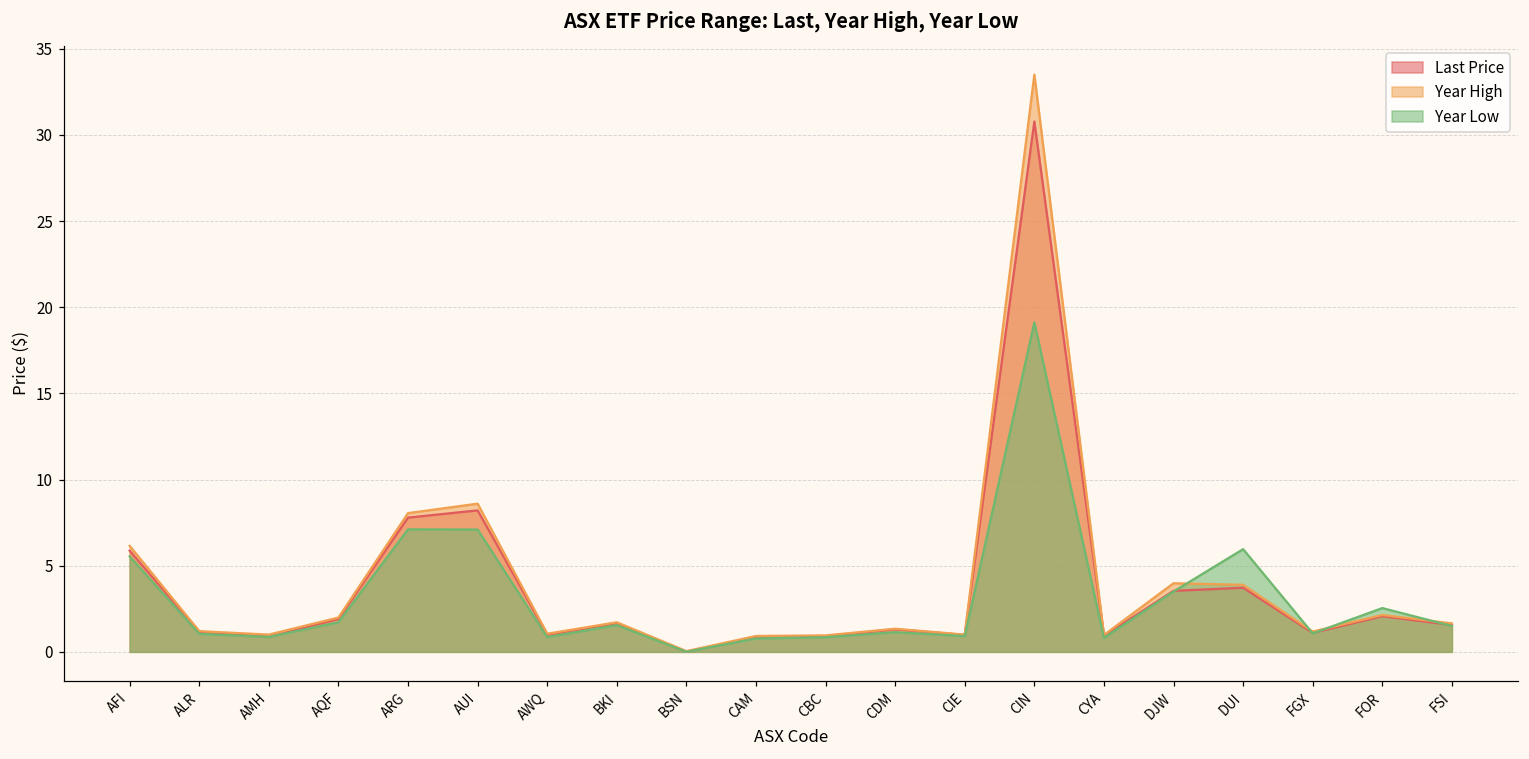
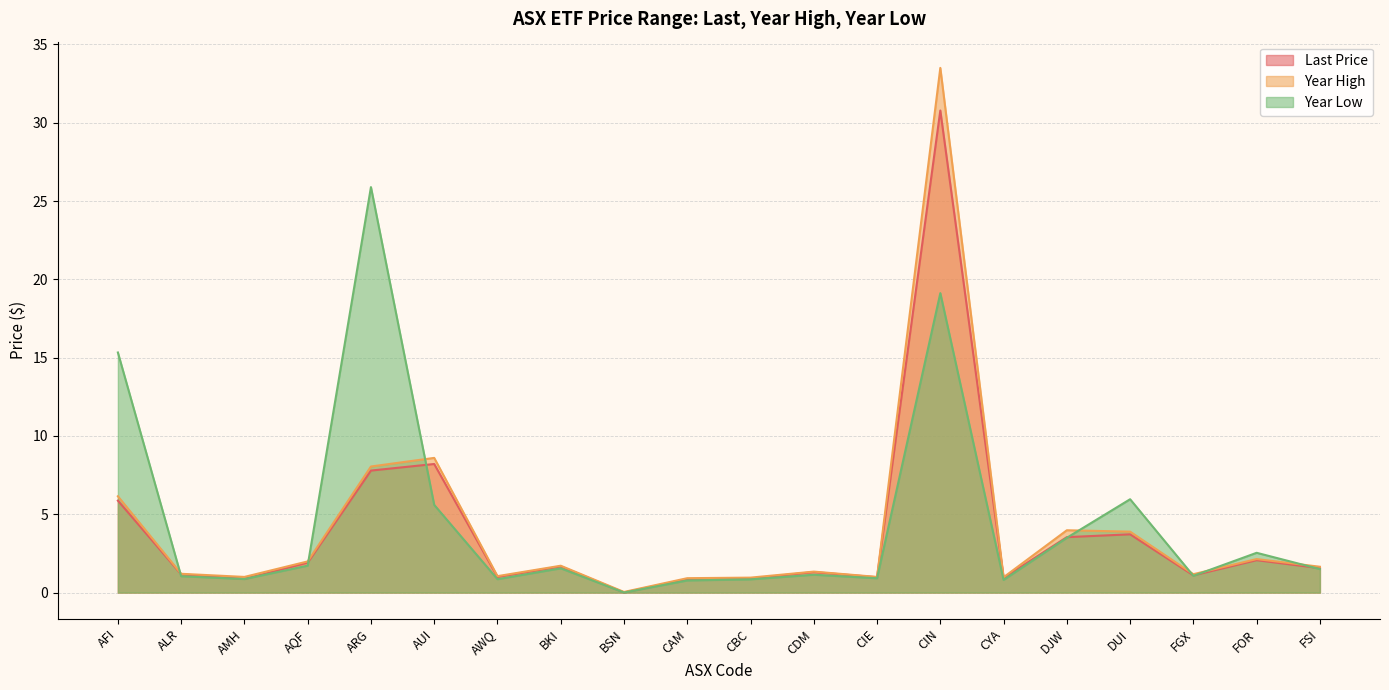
  {
    "Year Low": {
-     "AFI": 5.5,
+     "AFI": 15.3,
      "AQF": 1.7,
-     "ARG": 7.1,
-     "AUI": 7.1,
+     "ARG": 25.9,
+     "AUI": 5.6,
      "CDM": 1.1,
      "CIN": 19.1,
      "DUI": 6.0,
      "FOR": 2.5
    }
  }
